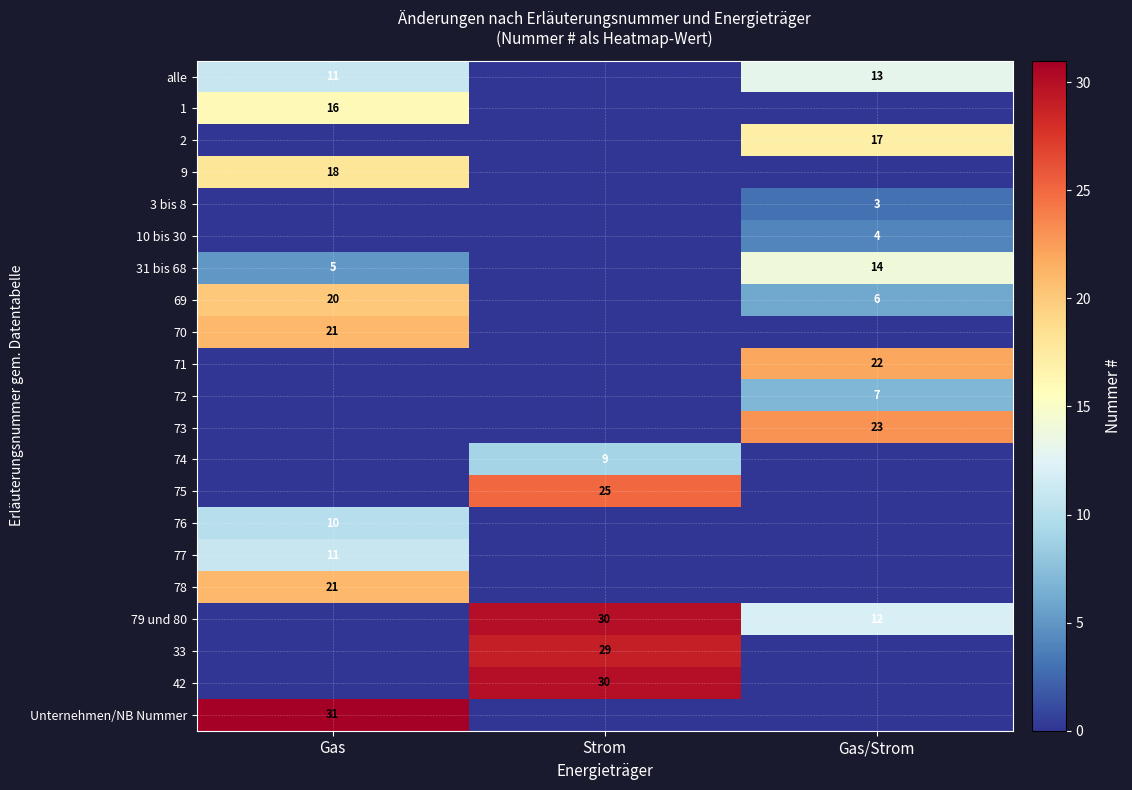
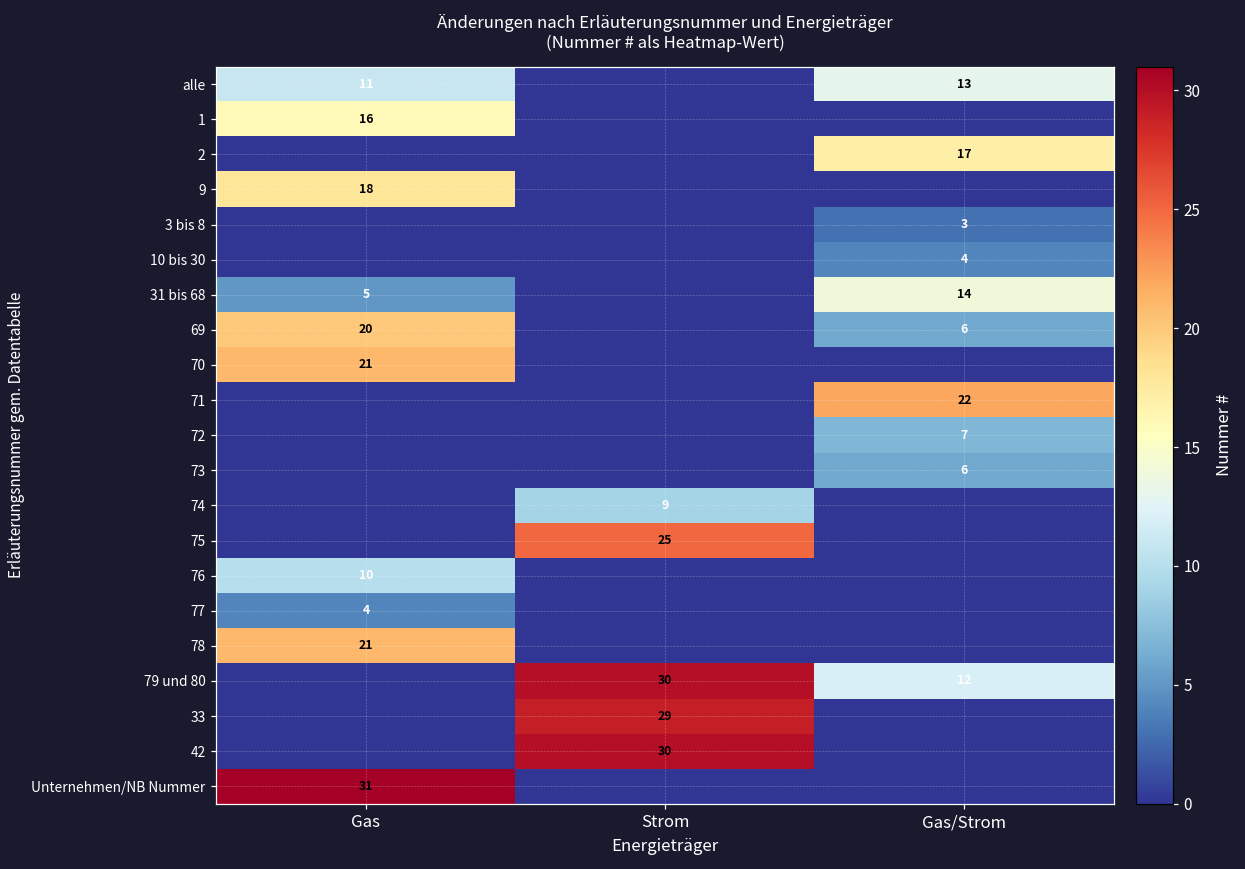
  {
    "alle": {
      "Gas": 11,
      "Gas/Strom": 13
    },
    "1": {
      "Gas": 16
    },
    "2": {
      "Gas/Strom": 17
    },
    "9": {
      "Gas": 18
    },
    "3 bis 8": {
      "Gas/Strom": 3
    },
    "10 bis 30": {
      "Gas/Strom": 4
    },
    "31 bis 68": {
      "Gas": 5,
      "Gas/Strom": 14
    },
    "69": {
      "Gas": 20,
      "Gas/Strom": 6
    },
    "70": {
      "Gas": 21
    },
    "71": {
      "Gas/Strom": 22
    },
    "72": {
      "Gas/Strom": 7
    },
    "73": {
-     "Gas/Strom": 23
+     "Gas/Strom": 6
    },
    "74": {
      "Strom": 9
    },
    "75": {
      "Strom": 25
    },
    "76": {
      "Gas": 10
    },
    "77": {
-     "Gas": 11
+     "Gas": 4
    },
    "78": {
      "Gas": 21
    },
    "79 und 80": {
      "Strom": 30
    },
    "33": {
      "Strom": 29
    },
    "42": {
      "Strom": 30
    },
    "Unternehmen/NB Nummer": {
      "Gas": 31
    }
  }
